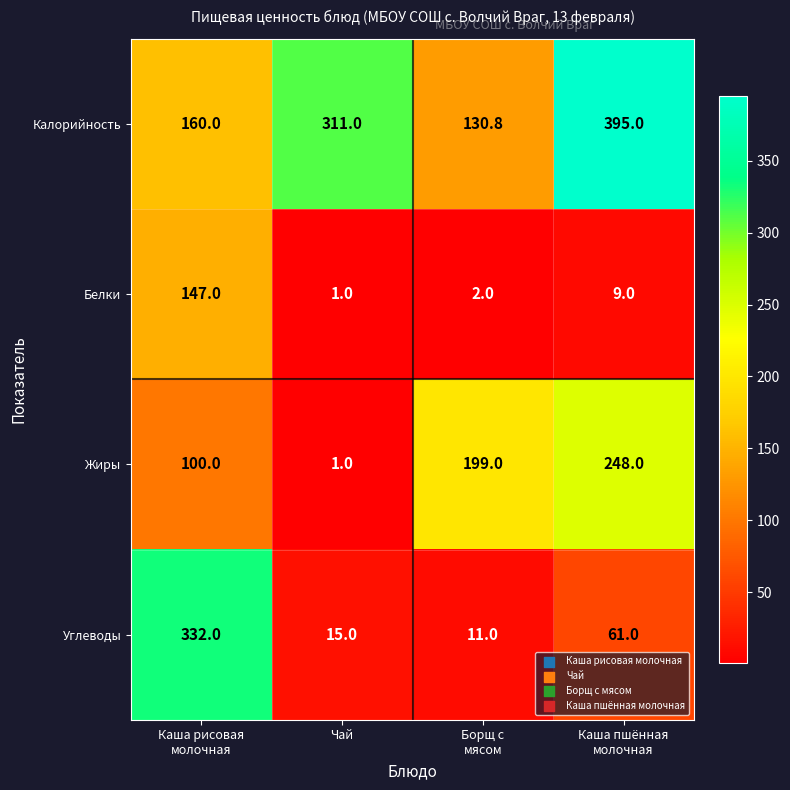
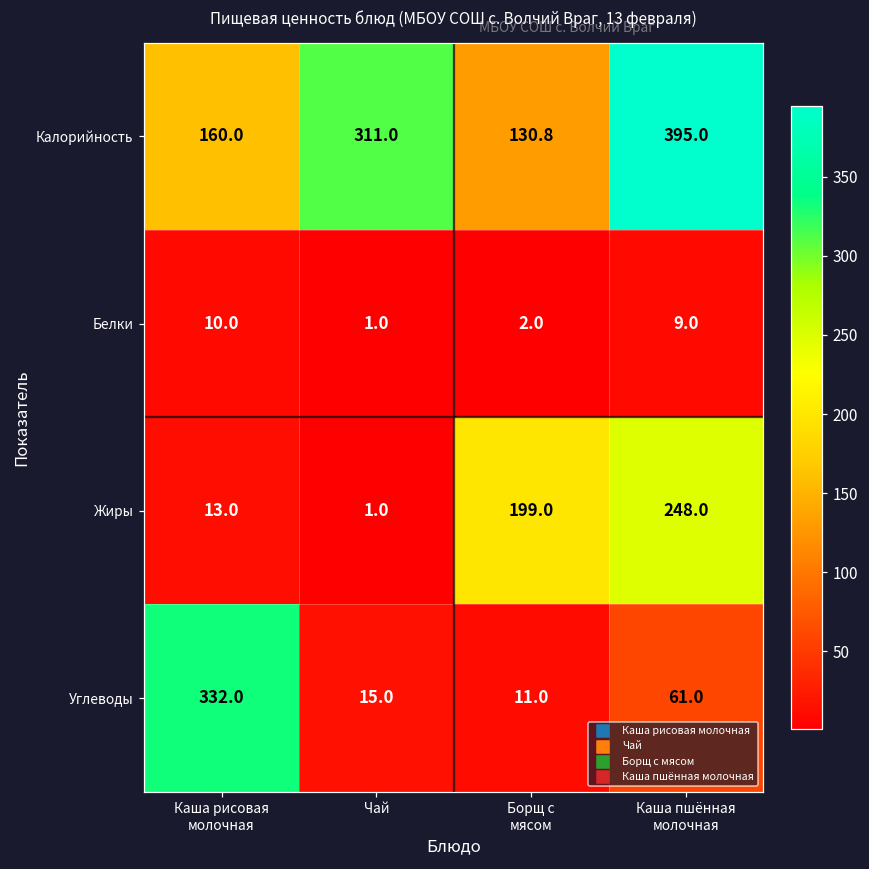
  {
    "Калорийность": {
      "Каша рисовая молочная": 160.0,
      "Чай": 311.0,
      "Борщ с мясом": 130.8,
      "Каша пшённая молочная": 395.0
    },
    "Белки": {
-     "Каша рисовая молочная": 147.0,
+     "Каша рисовая молочная": 10.0,
      "Чай": 1.0,
      "Борщ с мясом": 2.0,
      "Каша пшённая молочная": 9.0
    },
    "Жиры": {
-     "Каша рисовая молочная": 100.0,
+     "Каша рисовая молочная": 13.0,
      "Чай": 1.0,
      "Борщ с мясом": 199.0,
      "Каша пшённая молочная": 248.0
    },
    "Углеводы": {
      "Каша рисовая молочная": 332.0,
      "Чай": 15.0,
      "Борщ с мясом": 11.0,
      "Каша пшённая молочная": 61.0
    }
  }
